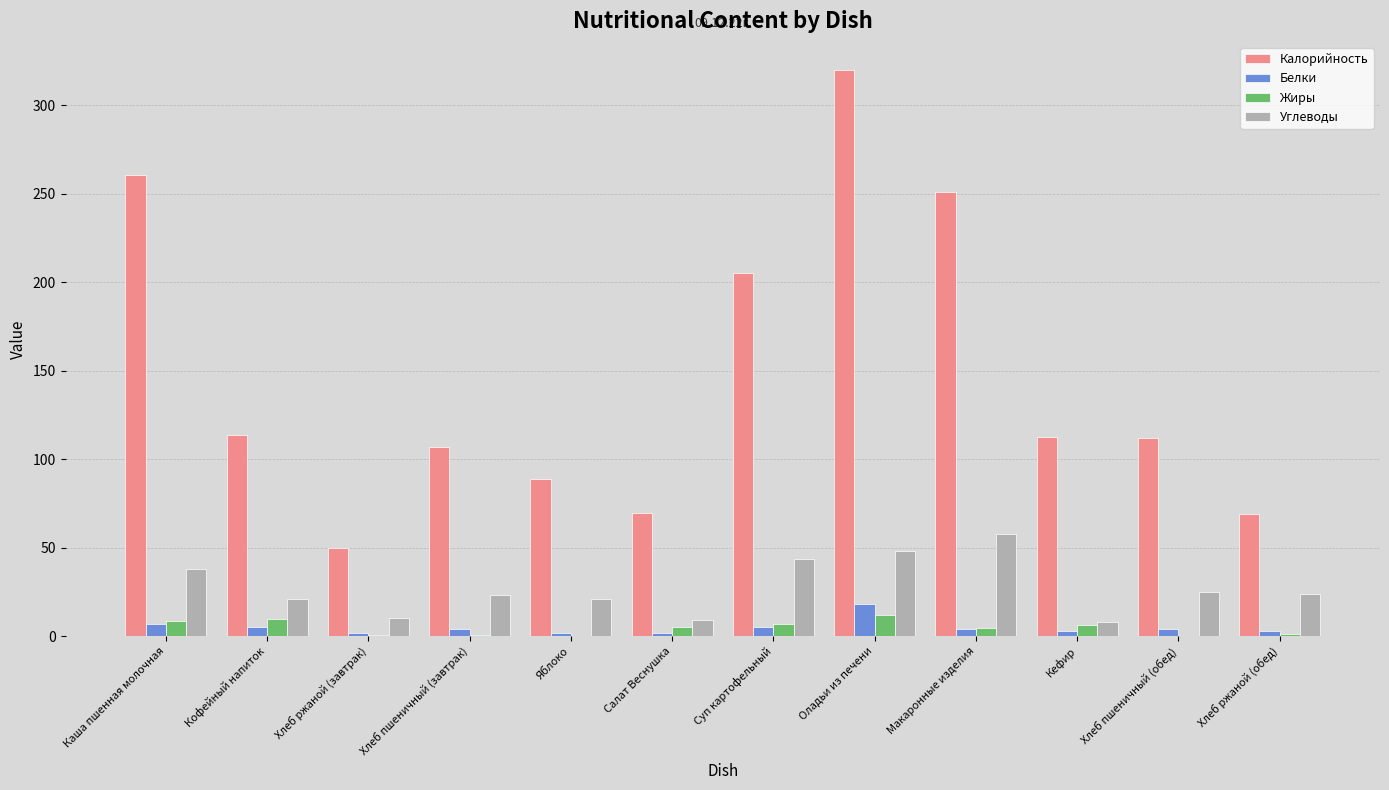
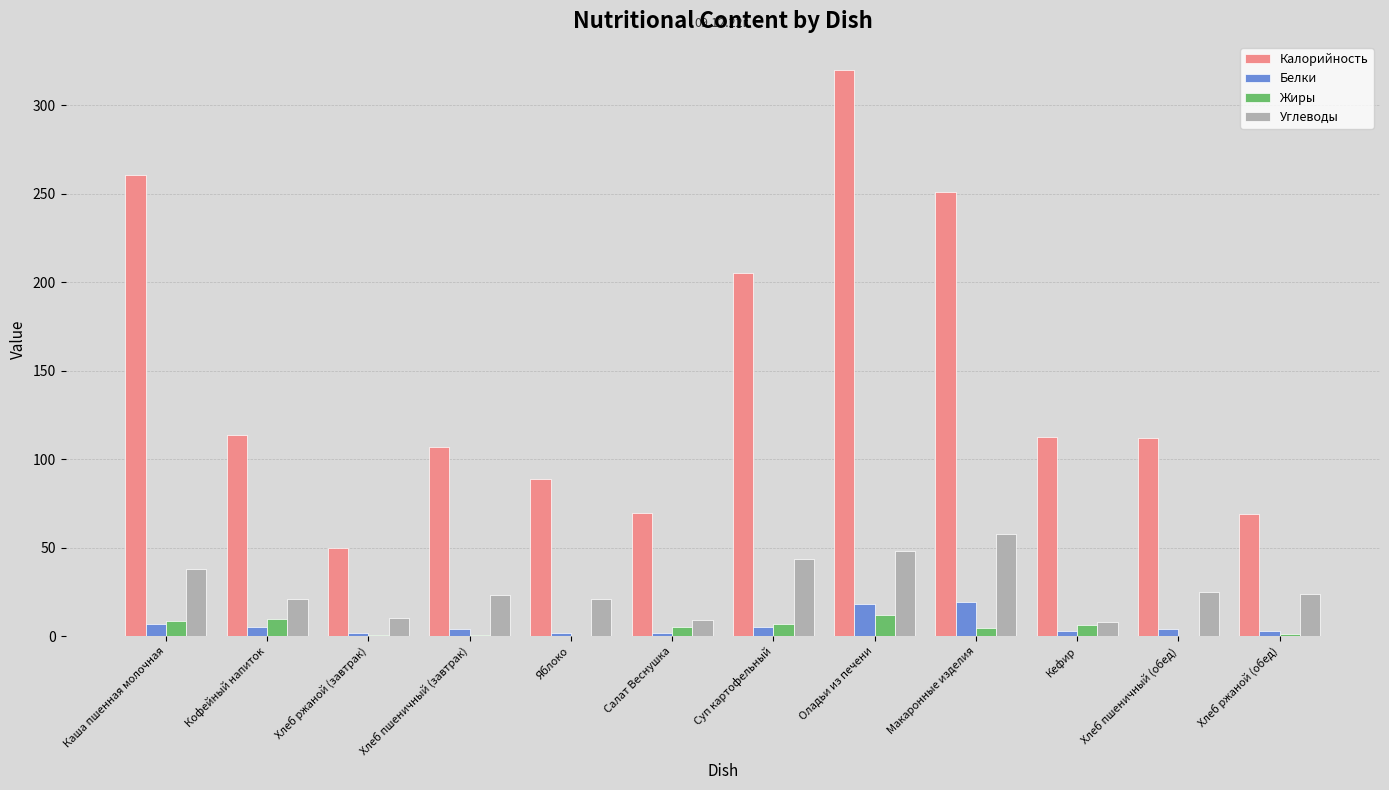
  {
    "Калорийность": {
      "Каша пшенная молочная": 260,
      "Кофейный напиток": 113,
      "Хлеб ржаной (завтрак)": 50,
      "Хлеб пшеничный (завтрак)": 107,
      "Яблоко": 89,
      "Салат Веснушка": 70,
      "Суп картофельный": 205,
      "Оладьи из печени": 320,
      "Макаронные изделия": 251,
      "Кефир": 113,
      "Хлеб пшеничный (обед)": 112,
      "Хлеб ржаной (обед)": 69
    },
    "Белки": {
      "Каша пшенная молочная": 7,
      "Кофейный напиток": 5,
      "Хлеб ржаной (завтрак)": 2,
      "Хлеб пшеничный (завтрак)": 4,
      "Яблоко": 2,
      "Салат Веснушка": 2,
      "Суп картофельный": 5,
      "Оладьи из печени": 18,
-     "Макаронные изделия": 4,
+     "Макаронные изделия": 20,
      "Кефир": 3,
      "Хлеб пшеничный (обед)": 4,
      "Хлеб ржаной (обед)": 3
    },
    "Жиры": {
      "Каша пшенная молочная": 8,
      "Кофейный напиток": 10,
      "Салат Веснушка": 5,
      "Суп картофельный": 7,
      "Оладьи из печени": 12,
      "Макаронные изделия": 5,
      "Кефир": 6,
      "Хлеб пшеничный (обед)": 0
    },
    "Углеводы": {
      "Каша пшенная молочная": 38,
      "Кофейный напиток": 21,
      "Хлеб ржаной (завтрак)": 10,
      "Хлеб пшеничный (завтрак)": 23,
      "Яблоко": 21,
      "Салат Веснушка": 9,
      "Суп картофельный": 43,
      "Оладьи из печени": 48,
      "Макаронные изделия": 58,
      "Кефир": 8,
      "Хлеб пшеничный (обед)": 25,
      "Хлеб ржаной (обед)": 24
    }
  }
